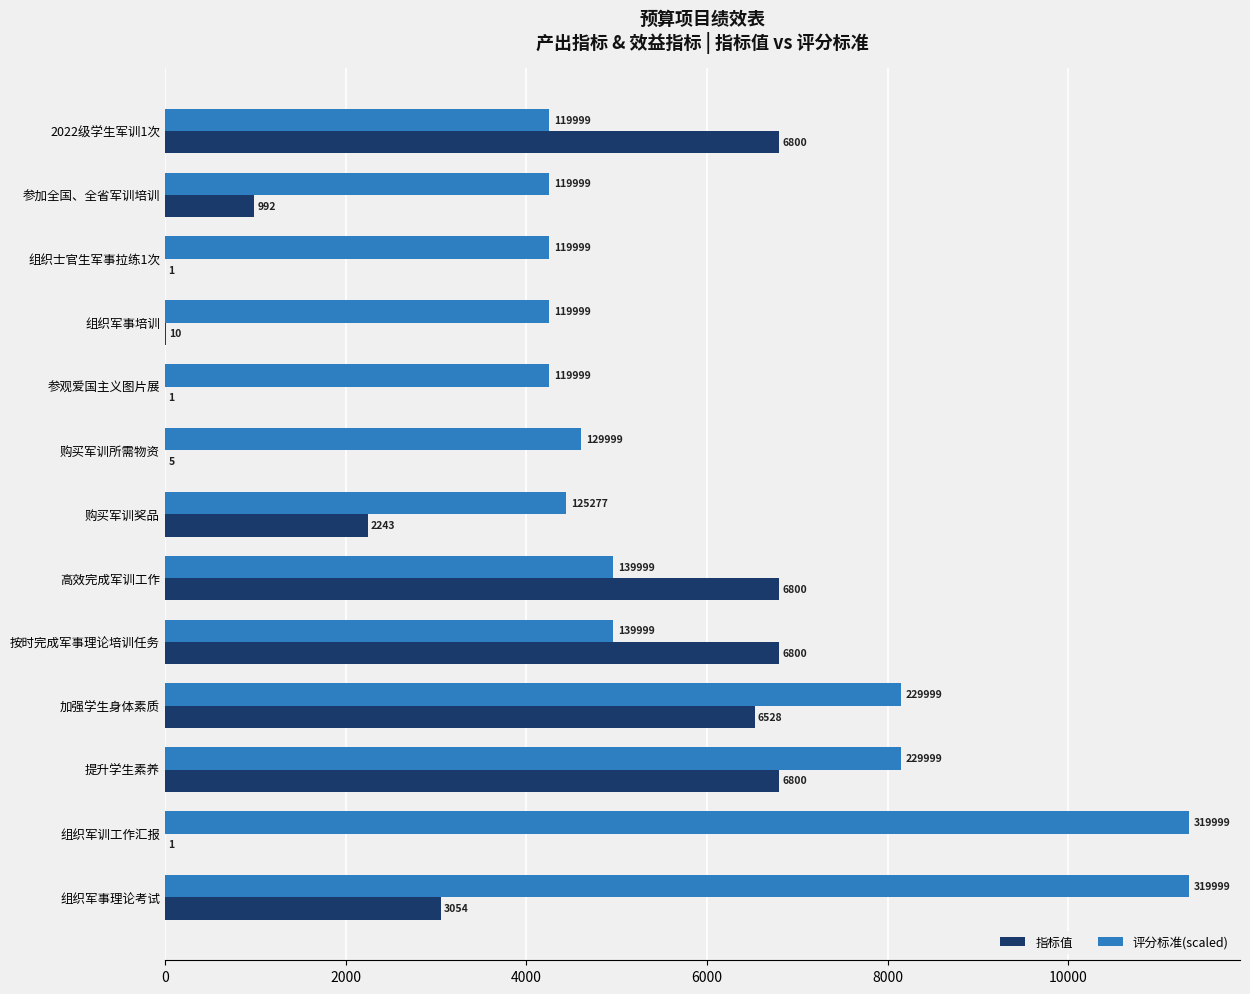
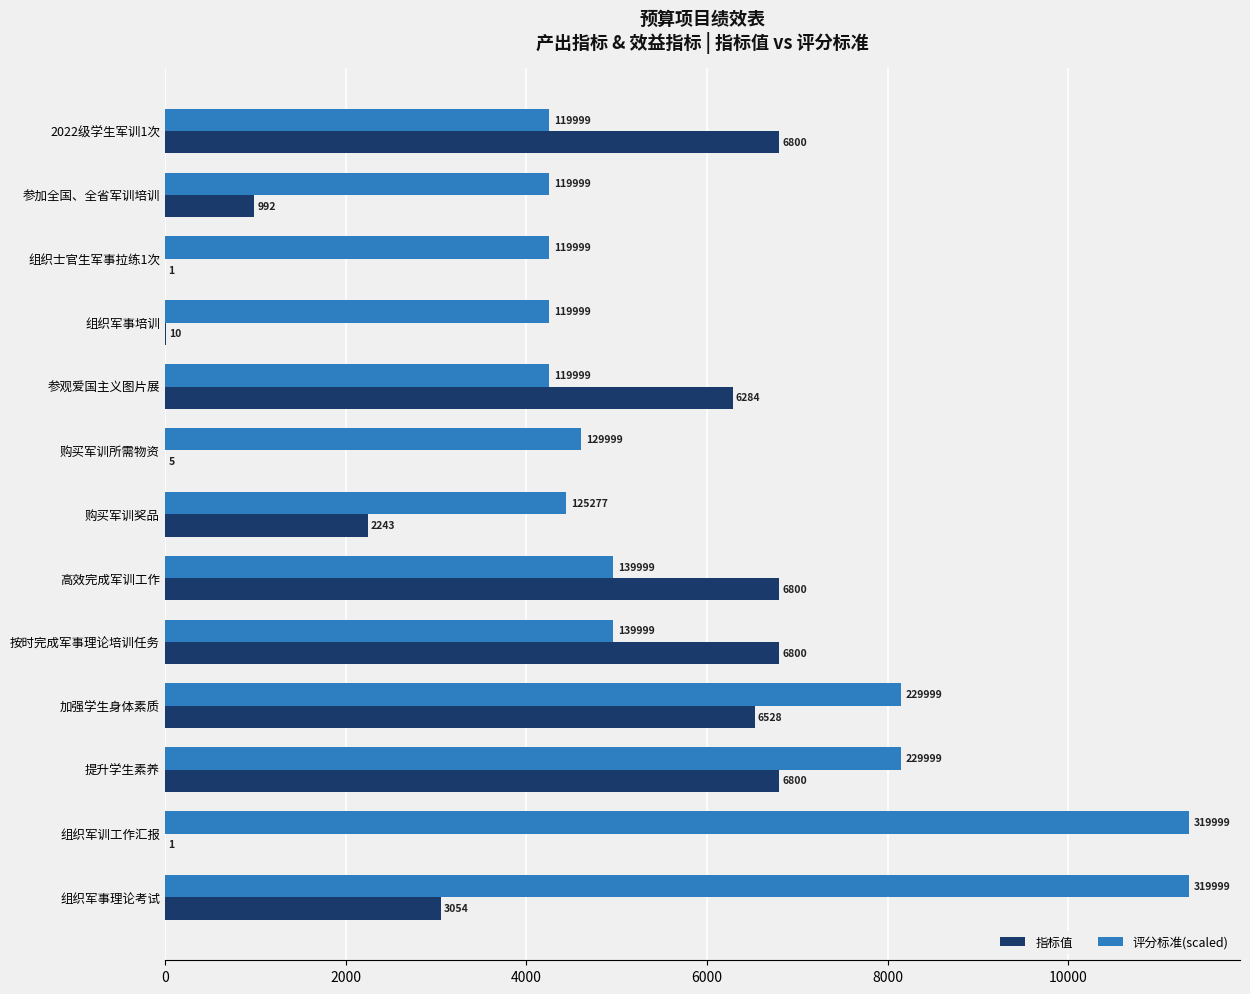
  {
    "指标值": {
      "2022级学生军训1次": 6800,
      "参加全国、全省军训培训": 992,
      "组织士官生军事拉练1次": 1,
      "组织军事培训": 10,
-     "参观爱国主义图片展": 1,
+     "参观爱国主义图片展": 6284,
      "购买军训所需物资": 5,
      "购买军训奖品": 2243,
      "高效完成军训工作": 6800,
      "按时完成军事理论培训任务": 6800,
      "加强学生身体素质": 6528,
      "提升学生素养": 6800,
      "组织军训工作汇报": 1,
      "组织军事理论考试": 3054
    }
  }
